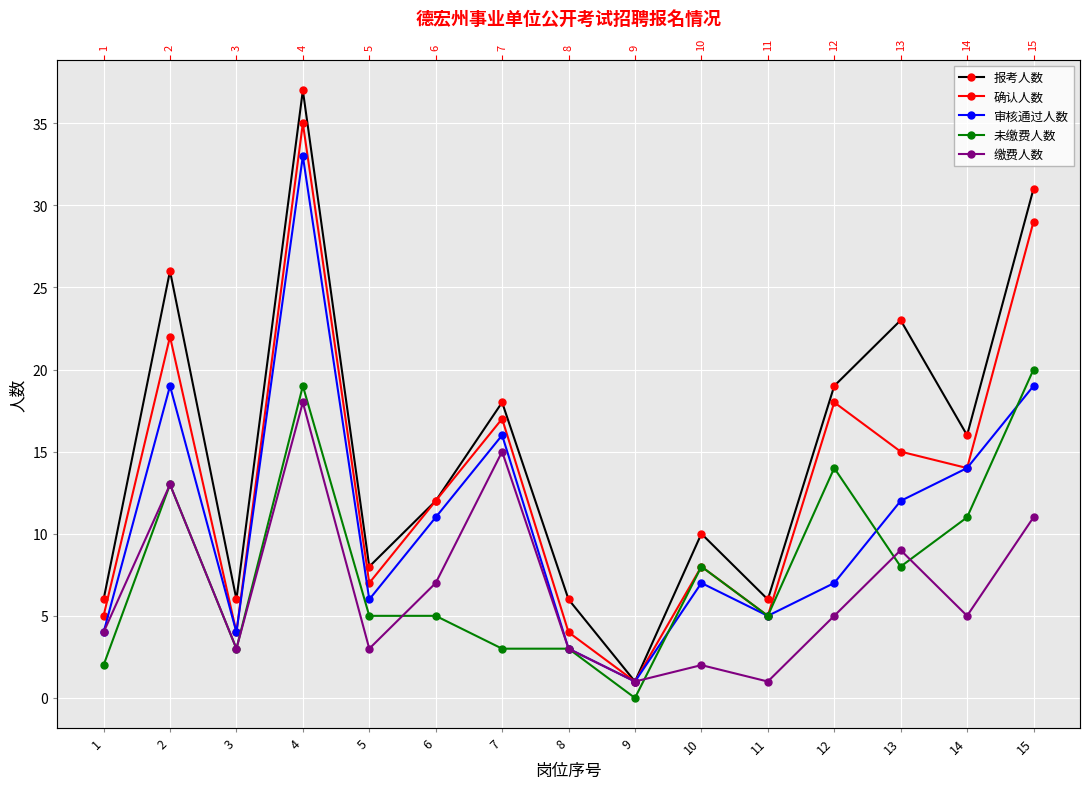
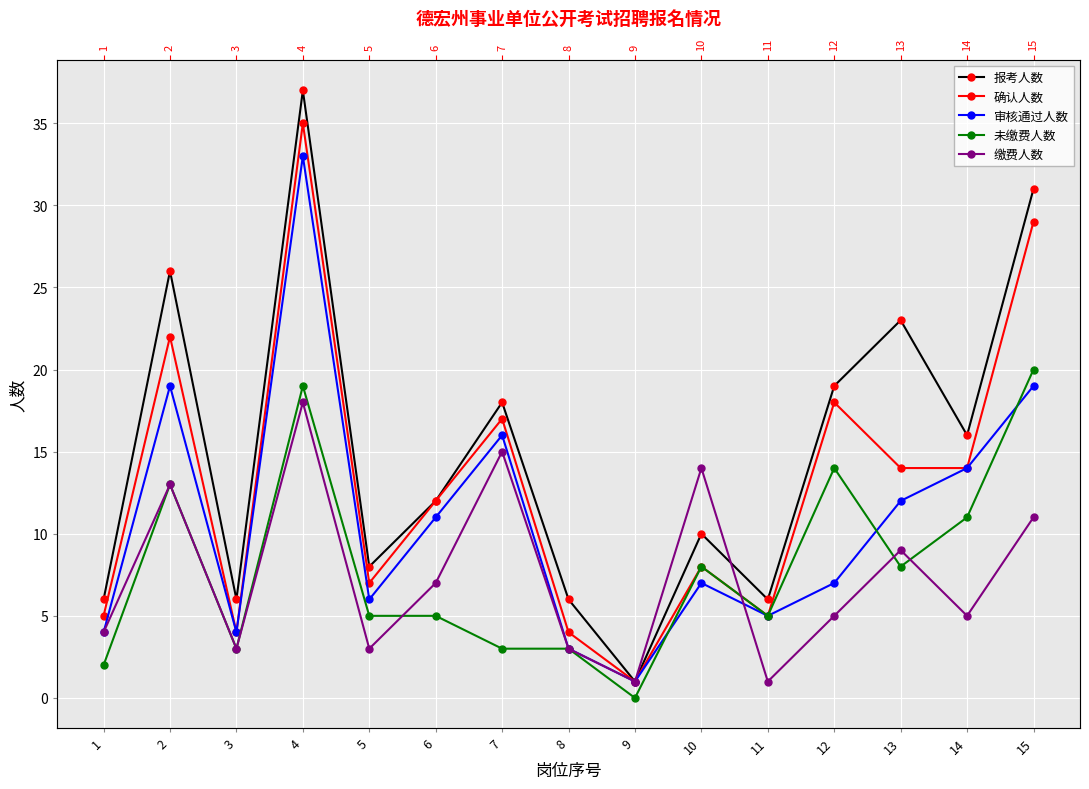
  {
    "报考人数": {
      "1": 6,
      "2": 26,
      "3": 6,
      "4": 37,
      "5": 8,
      "7": 18,
      "8": 6,
      "10": 10,
      "11": 6,
      "12": 19,
      "13": 23,
      "14": 16,
      "15": 31
    },
    "确认人数": {
      "1": 5,
      "2": 22,
      "4": 35,
      "5": 7,
      "7": 17,
      "8": 4,
      "12": 18,
-     "13": 15,
+     "13": 14,
      "15": 29
    },
    "审核通过人数": {
      "2": 19,
      "4": 33,
      "5": 6,
      "6": 11,
      "7": 16,
      "10": 7,
      "12": 7,
      "13": 12,
      "15": 19
    },
    "未缴费人数": {
      "1": 2,
      "4": 19,
      "5": 5,
      "6": 5,
      "7": 3,
      "9": 0,
      "12": 14,
      "13": 8,
      "14": 11,
      "15": 20
    },
    "缴费人数": {
      "4": 18,
      "5": 3,
      "6": 7,
      "7": 15,
-     "10": 2,
+     "10": 14,
      "11": 1,
      "12": 5,
      "13": 9,
      "14": 5,
      "15": 11
    }
  }
